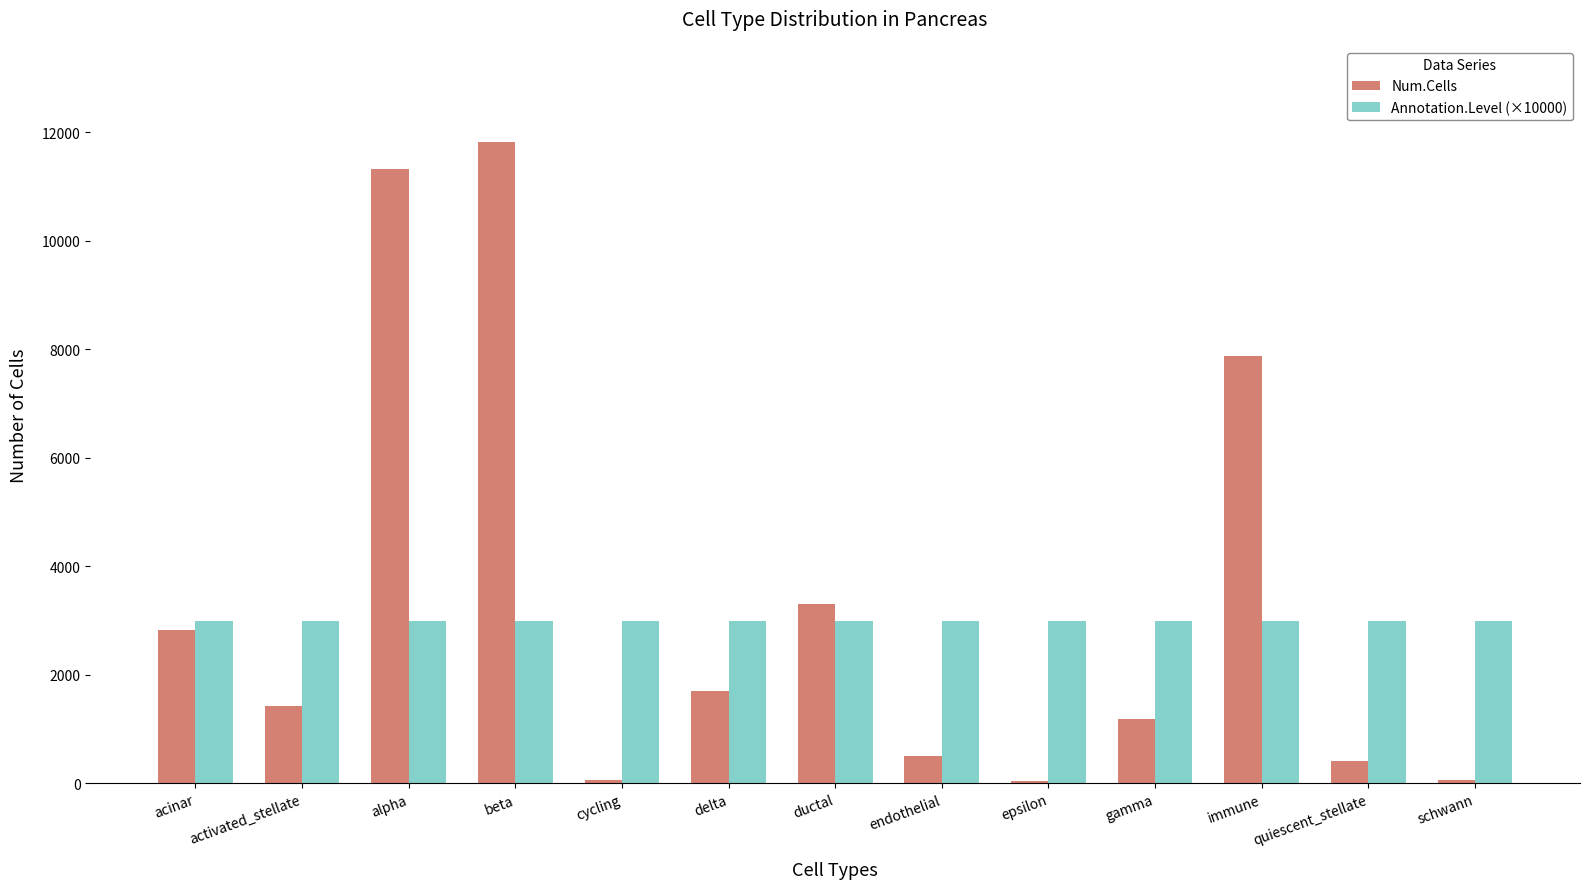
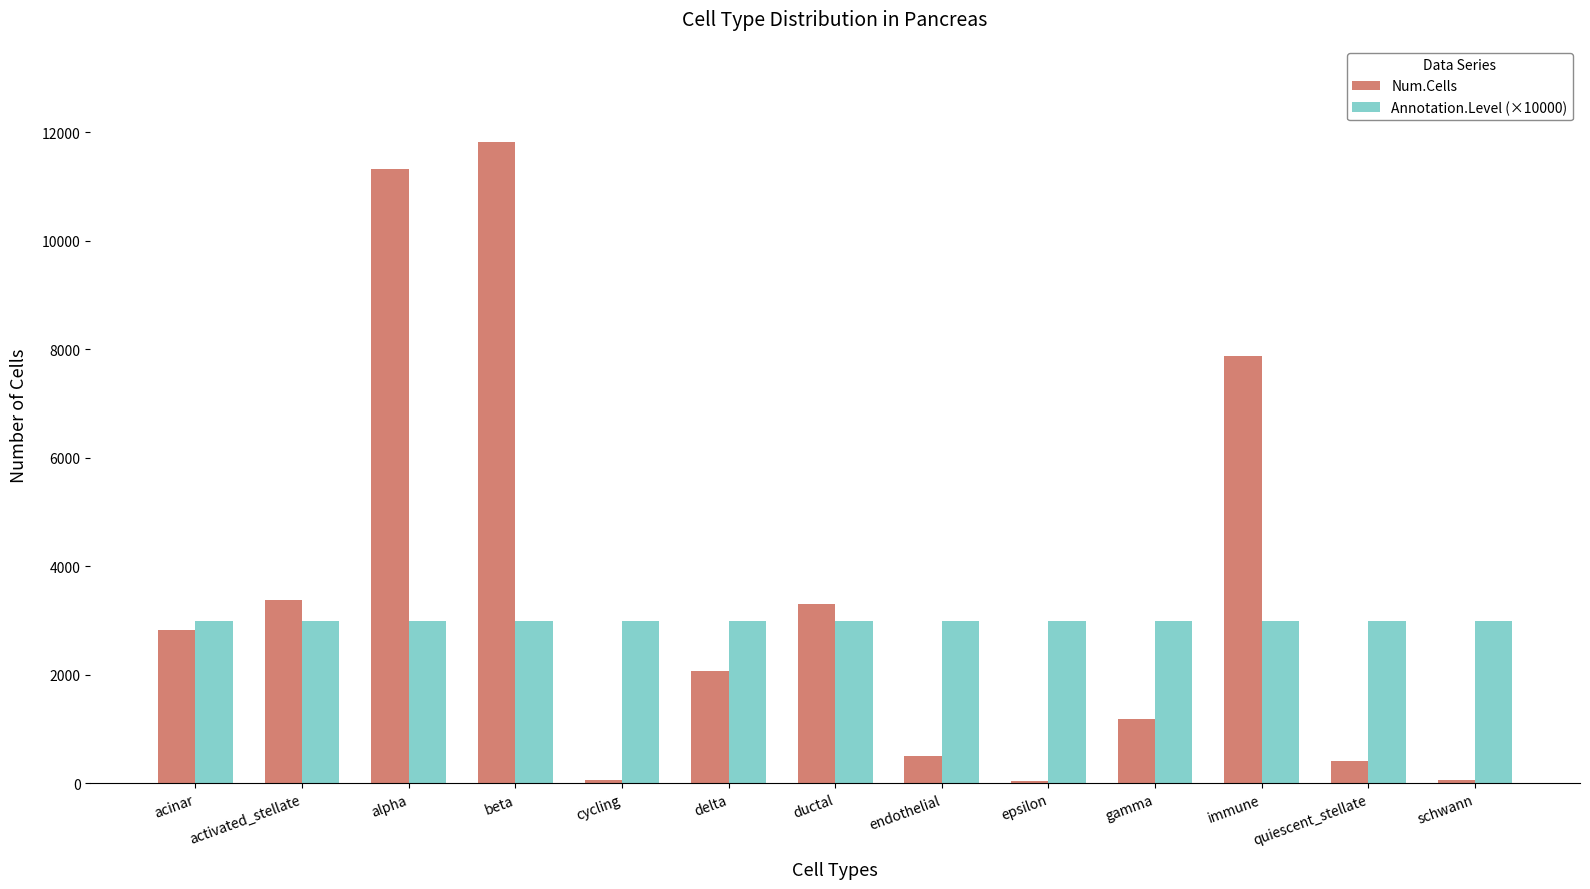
  {
    "Num.Cells": {
      "acinar": 2800,
-     "activated_stellate": 1400,
+     "activated_stellate": 3400,
      "alpha": 11300,
      "beta": 11800,
      "cycling": 100,
-     "delta": 1700,
+     "delta": 2100,
      "ductal": 3300,
      "endothelial": 500,
      "epsilon": 100,
      "gamma": 1200,
      "immune": 7900,
      "quiescent_stellate": 400,
      "schwann": 100
    },
    "Annotation.Level (×10000)": {
      "acinar": 3000,
      "activated_stellate": 3000,
      "alpha": 3000,
      "beta": 3000,
      "cycling": 3000,
      "delta": 3000,
      "ductal": 3000,
      "endothelial": 3000,
      "epsilon": 3000,
      "gamma": 3000,
      "immune": 3000,
      "quiescent_stellate": 3000,
      "schwann": 3000
    }
  }
